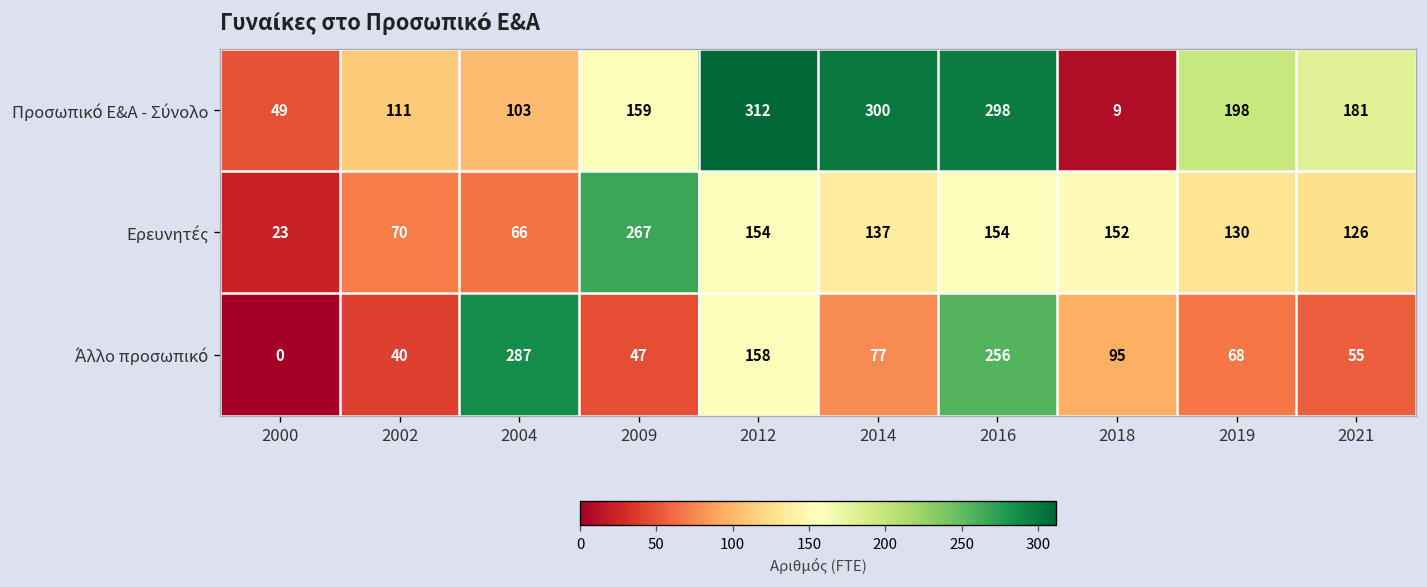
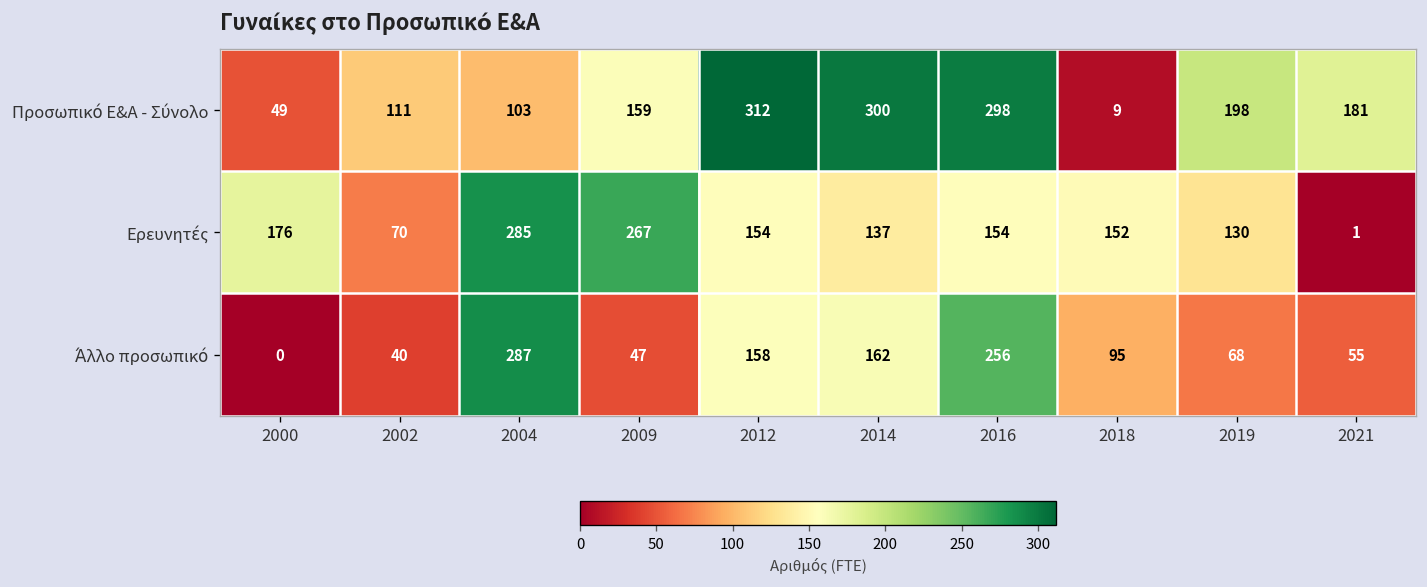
  {
    "Προσωπικό Ε&Α - Σύνολο": {
      "2000": 49,
      "2002": 111,
      "2004": 103,
      "2009": 159,
      "2012": 312,
      "2014": 300,
      "2016": 298,
      "2018": 9,
      "2019": 198,
      "2021": 181
    },
    "Ερευνητές": {
-     "2000": 23,
+     "2000": 176,
      "2002": 70,
-     "2004": 66,
+     "2004": 285,
      "2009": 267,
      "2012": 154,
      "2014": 137,
      "2016": 154,
      "2018": 152,
      "2019": 130,
-     "2021": 126
+     "2021": 1
    },
    "Άλλο προσωπικό": {
      "2000": 0,
      "2002": 40,
      "2004": 287,
      "2009": 47,
      "2012": 158,
-     "2014": 77,
+     "2014": 162,
      "2016": 256,
      "2018": 95,
      "2019": 68,
      "2021": 55
    }
  }
